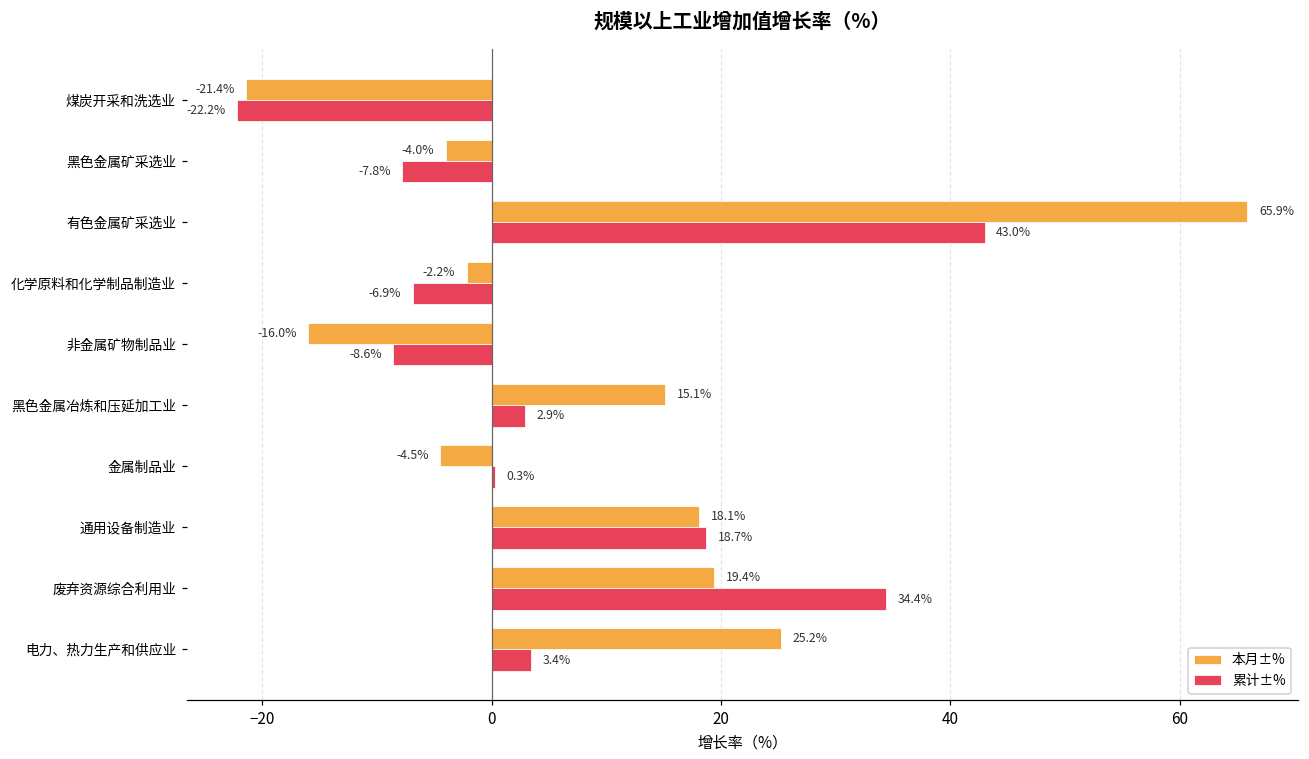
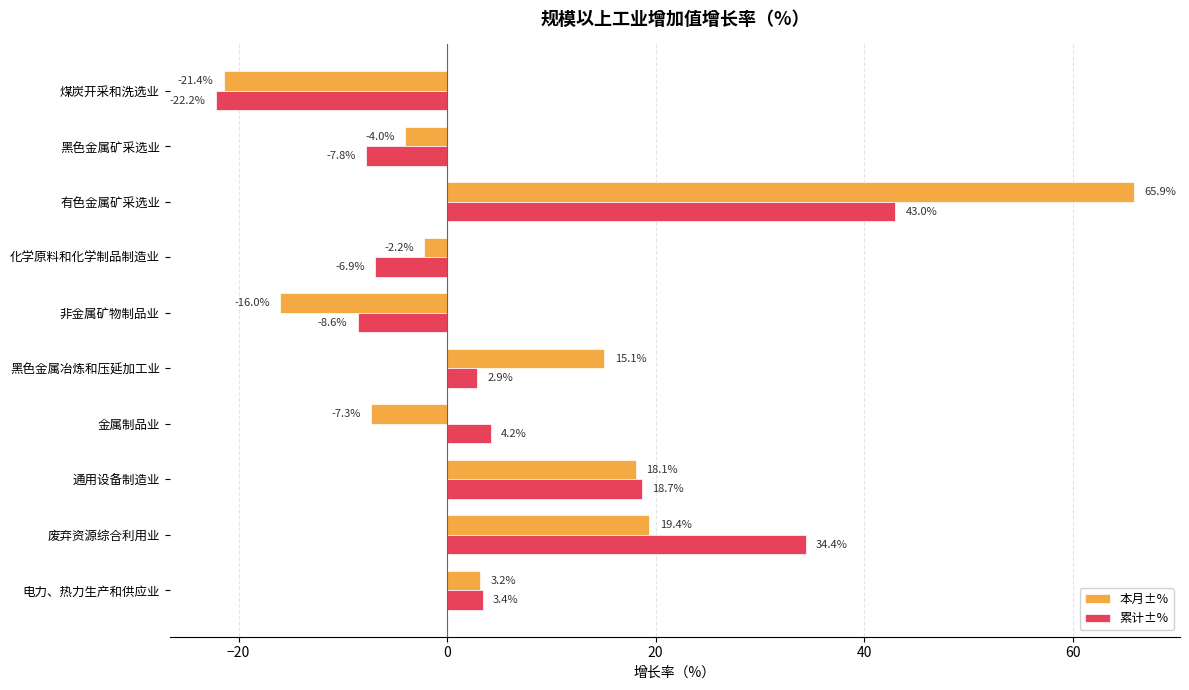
  {
    "本月±%": {
      "煤炭开采和洗选业": "-21.4%",
      "黑色金属矿采选业": "-4.0%",
      "有色金属矿采选业": "65.9%",
      "化学原料和化学制品制造业": "-2.2%",
      "非金属矿物制品业": "-16.0%",
      "黑色金属冶炼和压延加工业": "15.1%",
-     "金属制品业": "-4.5%",
+     "金属制品业": "-7.3%",
      "通用设备制造业": "18.1%",
      "废弃资源综合利用业": "19.4%",
-     "电力、热力生产和供应业": "25.2%"
+     "电力、热力生产和供应业": "3.2%"
    },
    "累计±%": {
      "煤炭开采和洗选业": "-22.2%",
      "黑色金属矿采选业": "-7.8%",
      "有色金属矿采选业": "43.0%",
      "化学原料和化学制品制造业": "-6.9%",
      "非金属矿物制品业": "-8.6%",
      "黑色金属冶炼和压延加工业": "2.9%",
-     "金属制品业": "0.3%",
+     "金属制品业": "4.2%",
      "通用设备制造业": "18.7%",
      "废弃资源综合利用业": "34.4%",
      "电力、热力生产和供应业": "3.4%"
    }
  }
